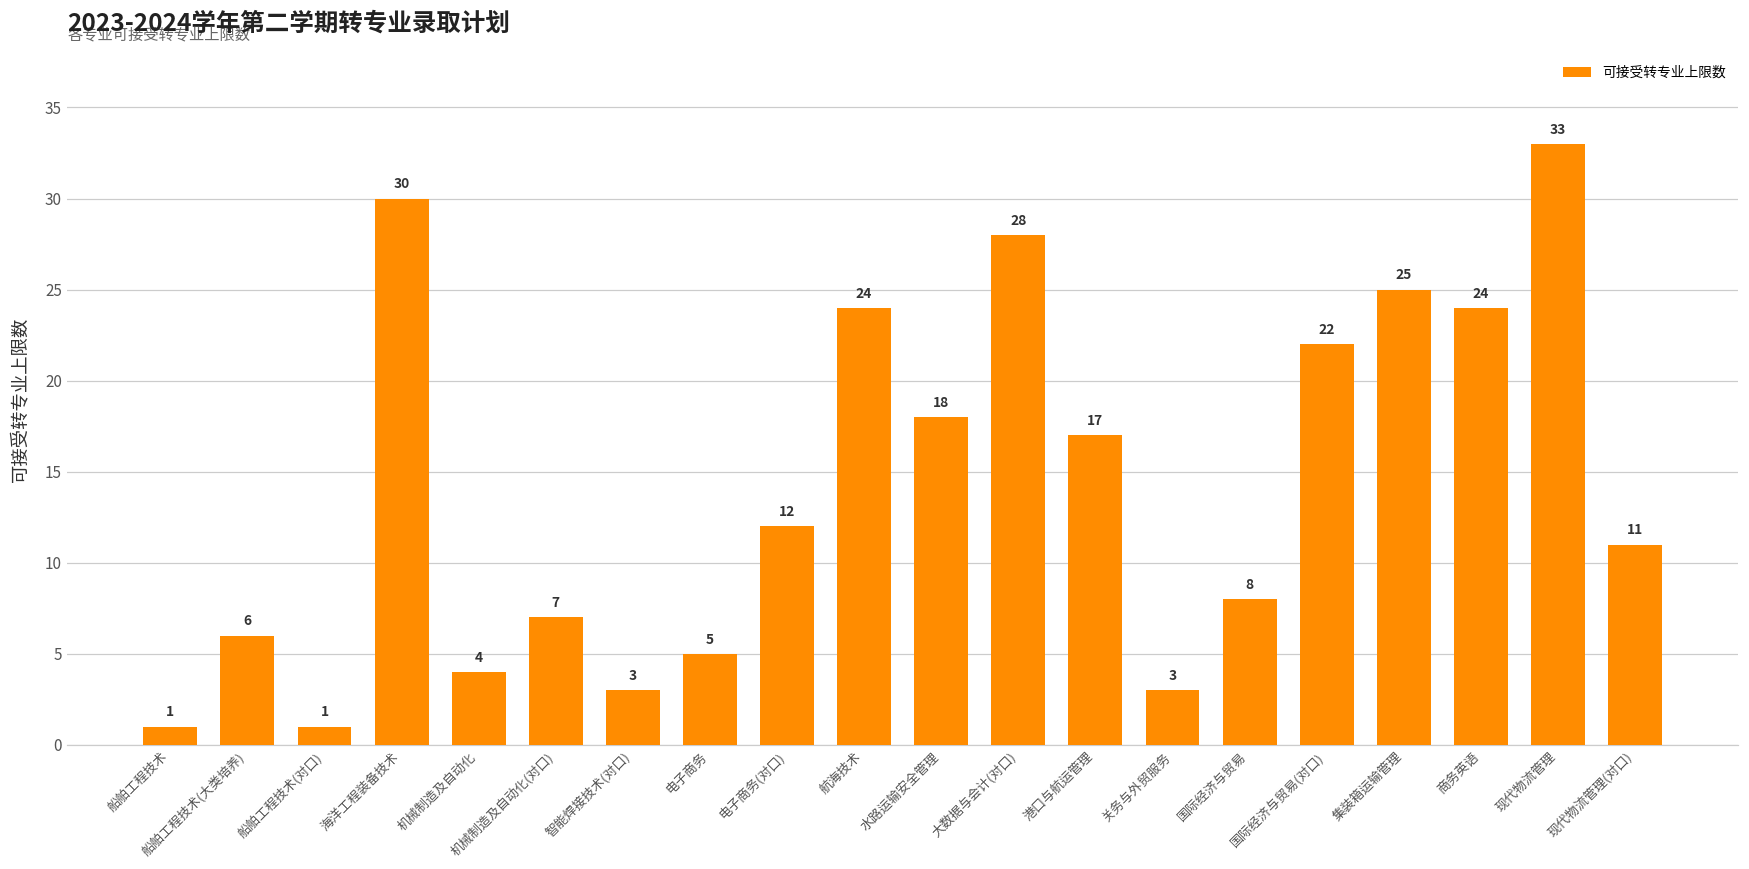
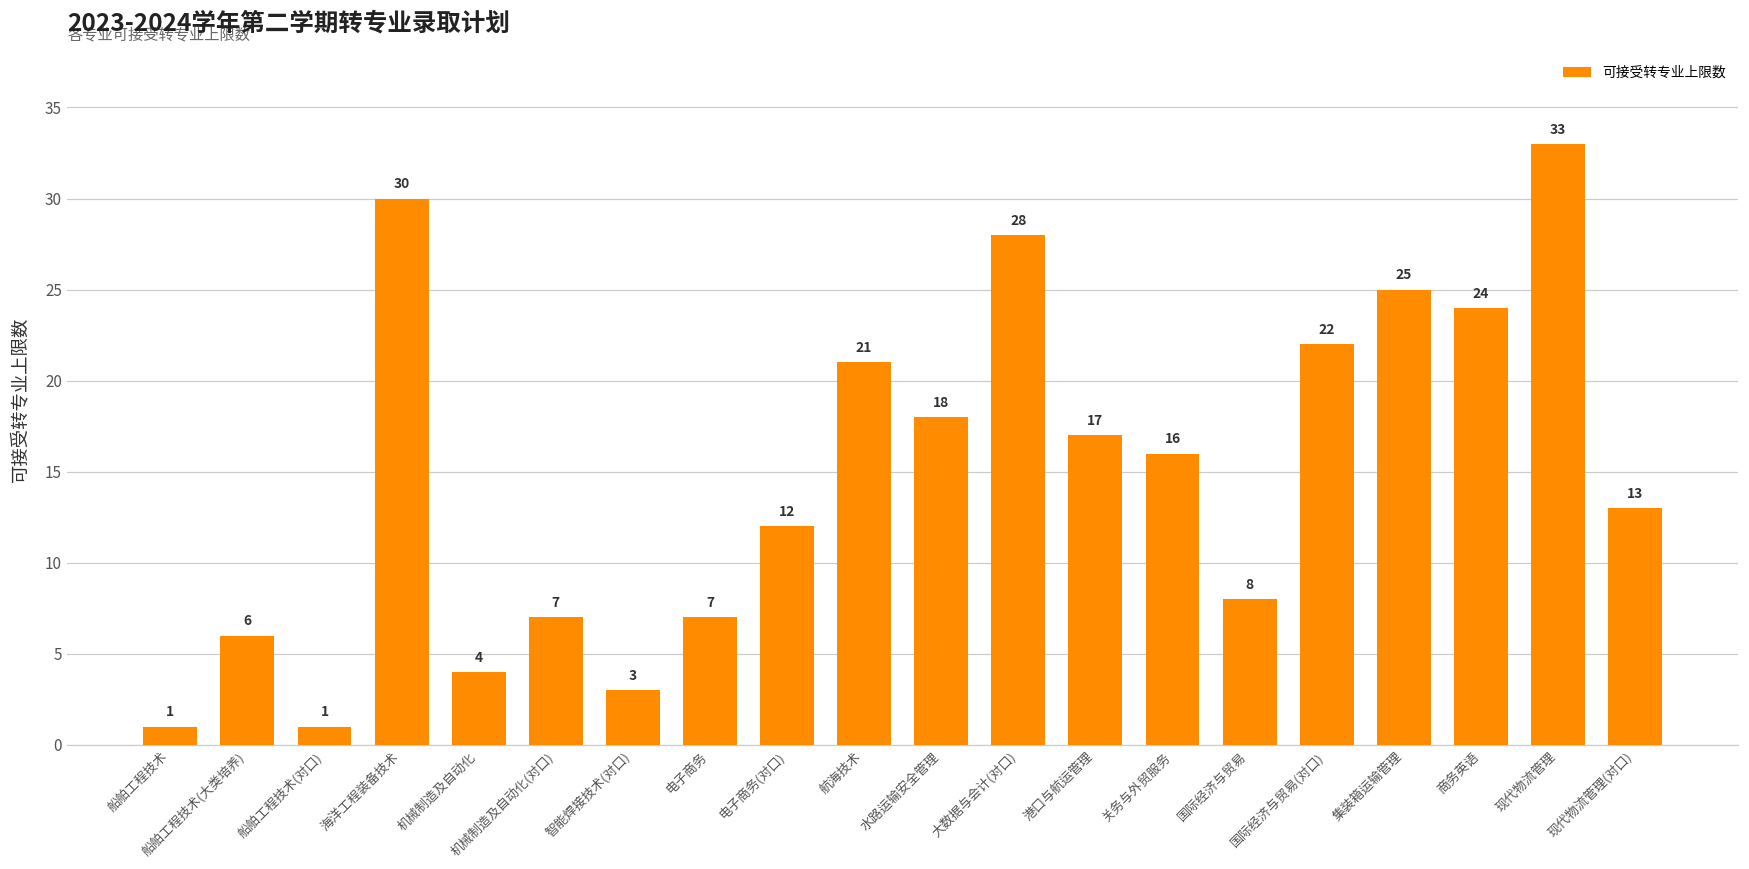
  {
    "船舶工程技术": 1,
    "船舶工程技术(大类培养)": 6,
    "船舶工程技术(对口)": 1,
    "海洋工程装备技术": 30,
    "机械制造及自动化": 4,
    "机械制造及自动化(对口)": 7,
    "智能焊接技术(对口)": 3,
-   "电子商务": 5,
+   "电子商务": 7,
    "电子商务(对口)": 12,
-   "航海技术": 24,
+   "航海技术": 21,
    "水路运输安全管理": 18,
    "大数据与会计(对口)": 28,
    "港口与航运管理": 17,
-   "关务与外贸服务": 3,
+   "关务与外贸服务": 16,
    "国际经济与贸易": 8,
    "国际经济与贸易(对口)": 22,
    "集装箱运输管理": 25,
    "商务英语": 24,
    "现代物流管理": 33,
-   "现代物流管理(对口)": 11
+   "现代物流管理(对口)": 13
  }
